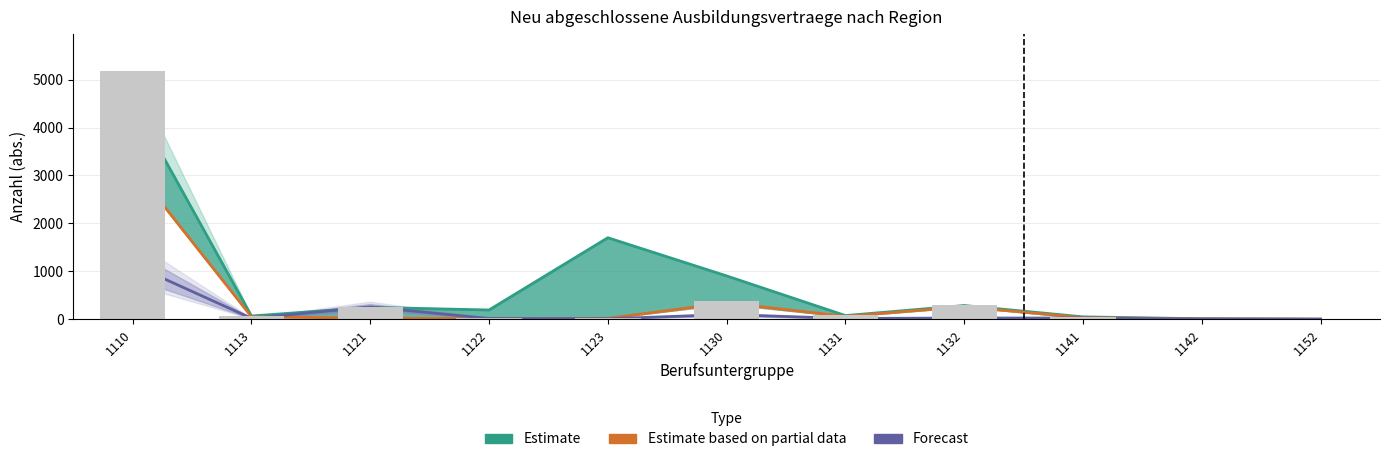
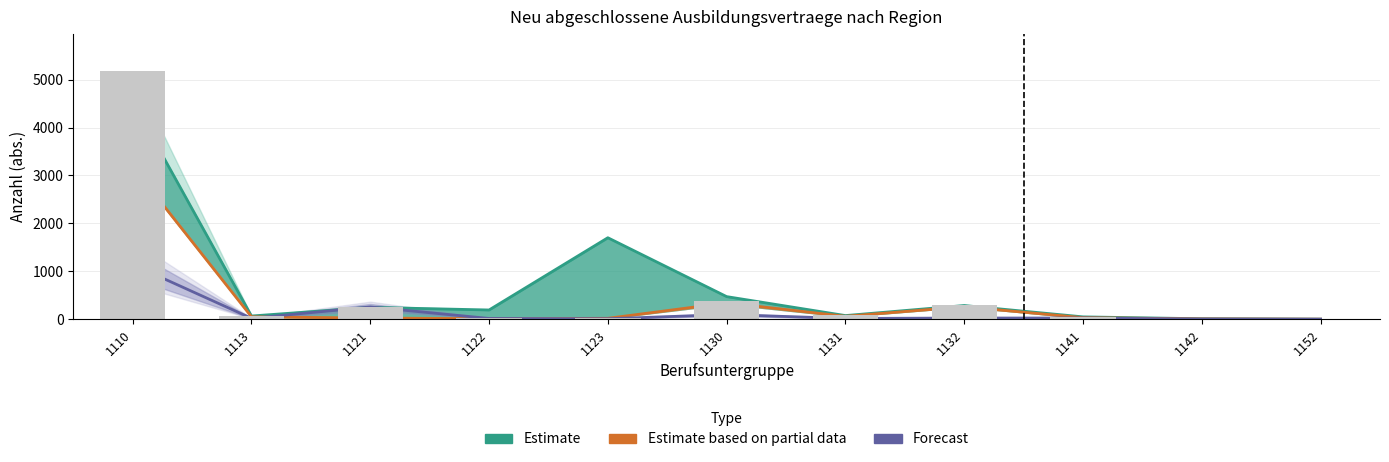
  {
    "Estimate": {
      "1110": 4500,
-     "1130": 900
+     "1130": 500
    }
  }
